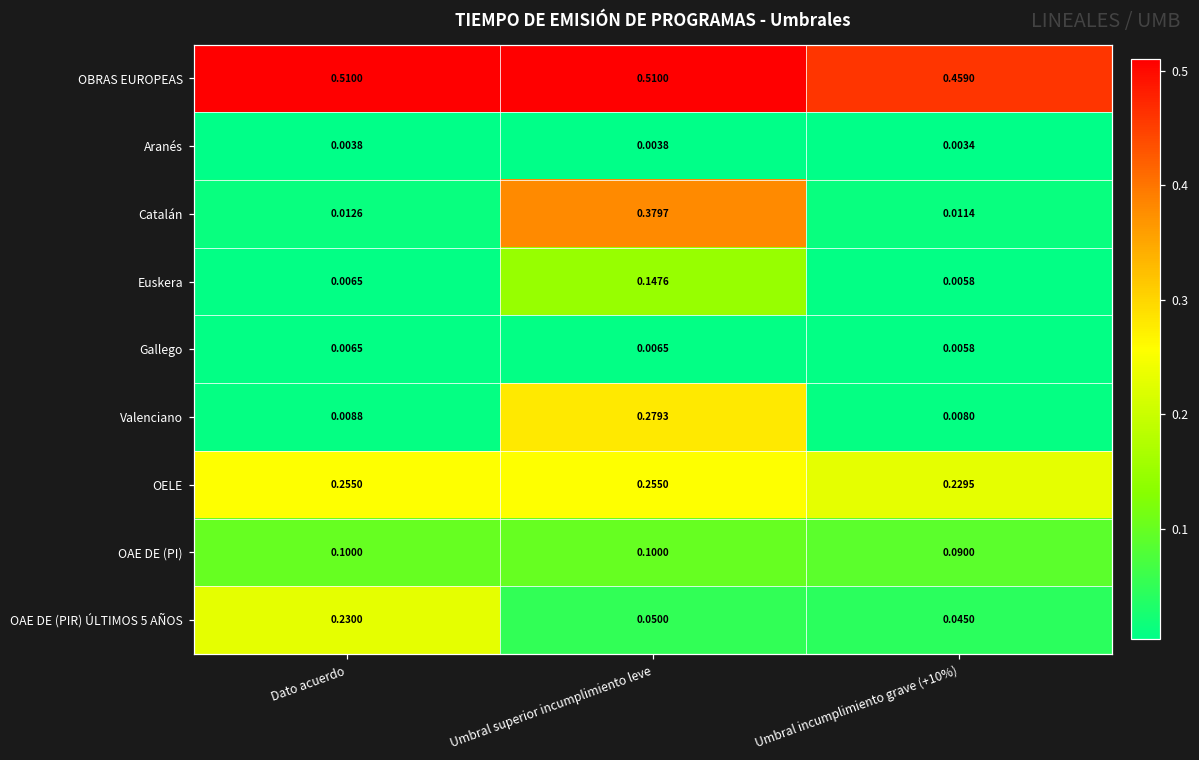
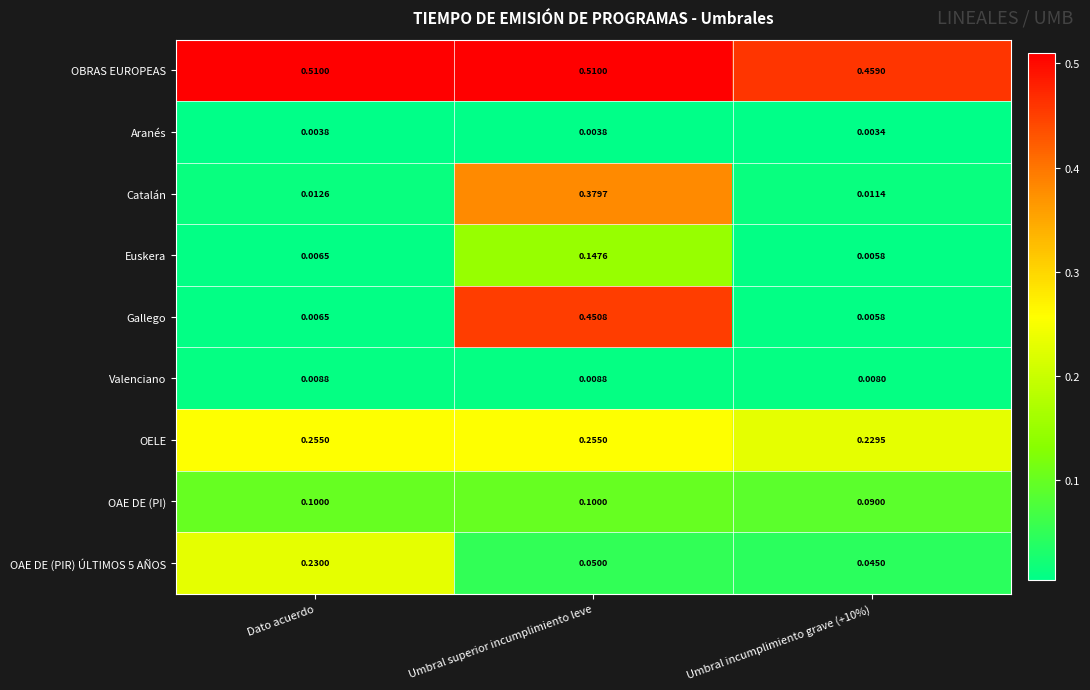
  {
    "OBRAS EUROPEAS": {
      "Dato acuerdo": 0.5100,
      "Umbral superior incumplimiento leve": 0.5100,
      "Umbral incumplimiento grave (+10%)": 0.4590
    },
    "Aranés": {
      "Dato acuerdo": 0.0038,
      "Umbral superior incumplimiento leve": 0.0038,
      "Umbral incumplimiento grave (+10%)": 0.0034
    },
    "Catalán": {
      "Dato acuerdo": 0.0126,
      "Umbral superior incumplimiento leve": 0.3797,
      "Umbral incumplimiento grave (+10%)": 0.0114
    },
    "Euskera": {
      "Dato acuerdo": 0.0065,
      "Umbral superior incumplimiento leve": 0.1476,
      "Umbral incumplimiento grave (+10%)": 0.0058
    },
    "Gallego": {
      "Dato acuerdo": 0.0065,
-     "Umbral superior incumplimiento leve": 0.0065,
+     "Umbral superior incumplimiento leve": 0.4508,
      "Umbral incumplimiento grave (+10%)": 0.0058
    },
    "Valenciano": {
      "Dato acuerdo": 0.0088,
-     "Umbral superior incumplimiento leve": 0.2793,
+     "Umbral superior incumplimiento leve": 0.0088,
      "Umbral incumplimiento grave (+10%)": 0.0080
    },
    "OELE": {
      "Dato acuerdo": 0.2550,
      "Umbral superior incumplimiento leve": 0.2550,
      "Umbral incumplimiento grave (+10%)": 0.2295
    },
    "OAE DE (PI)": {
      "Dato acuerdo": 0.1000,
      "Umbral superior incumplimiento leve": 0.1000,
      "Umbral incumplimiento grave (+10%)": 0.0900
    },
    "OAE DE (PIR) ÚLTIMOS 5 AÑOS": {
      "Dato acuerdo": 0.2300,
      "Umbral superior incumplimiento leve": 0.0500,
      "Umbral incumplimiento grave (+10%)": 0.0450
    }
  }
